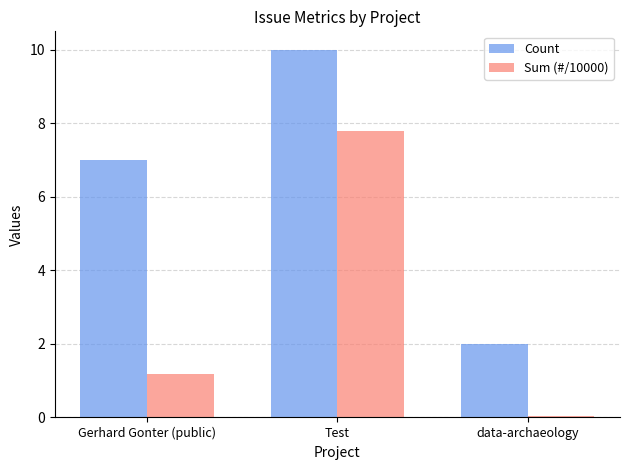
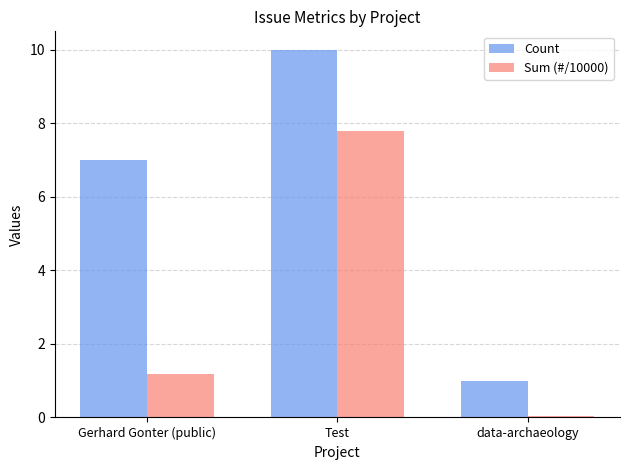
  {
    "Count": {
      "Gerhard Gonter (public)": 7,
      "Test": 10,
-     "data-archaeology": 2
+     "data-archaeology": 1
    },
    "Sum (#/10000)": {
      "Gerhard Gonter (public)": 1.2,
      "Test": 7.8
    }
  }
